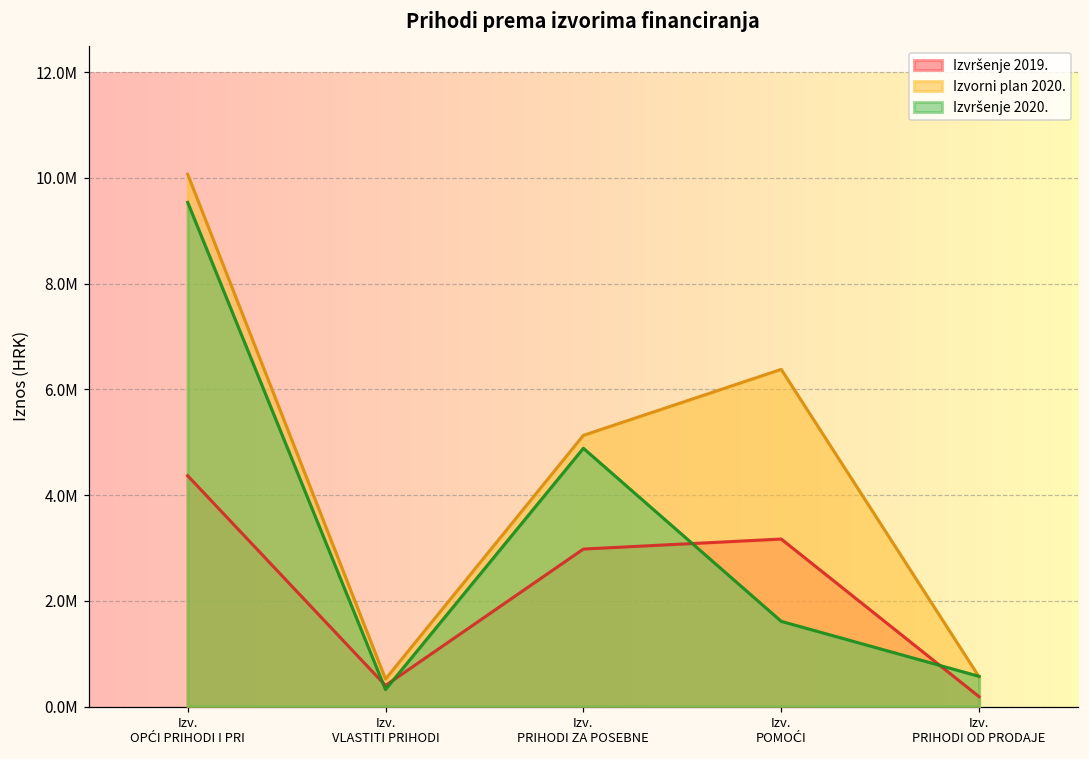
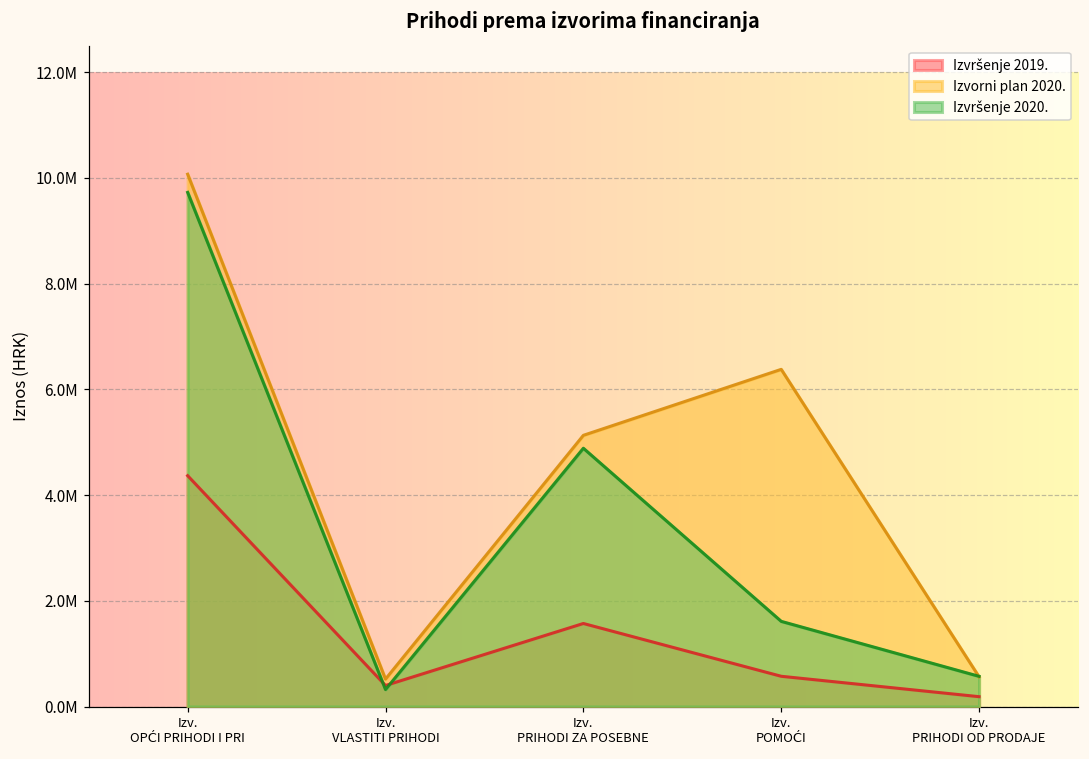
  {
    "Izvršenje 2019.": {
      "Izv. OPĆI PRIHODI I PRI": 4400000,
      "Izv. VLASTITI PRIHODI": 400000,
-     "Izv. PRIHODI ZA POSEBNE": 3000000,
-     "Izv. POMOĆI": 3200000,
+     "Izv. PRIHODI ZA POSEBNE": 1600000,
+     "Izv. POMOĆI": 600000,
      "Izv. PRIHODI OD PRODAJE": 200000
    },
    "Izvorni plan 2020.": {
      "Izv. OPĆI PRIHODI I PRI": 10100000,
      "Izv. VLASTITI PRIHODI": 500000,
      "Izv. PRIHODI ZA POSEBNE": 5100000,
      "Izv. POMOĆI": 6400000
    },
    "Izvršenje 2020.": {
-     "Izv. OPĆI PRIHODI I PRI": 9500000,
+     "Izv. OPĆI PRIHODI I PRI": 9700000,
      "Izv. VLASTITI PRIHODI": 300000,
      "Izv. PRIHODI ZA POSEBNE": 4900000,
      "Izv. POMOĆI": 1600000
    }
  }
